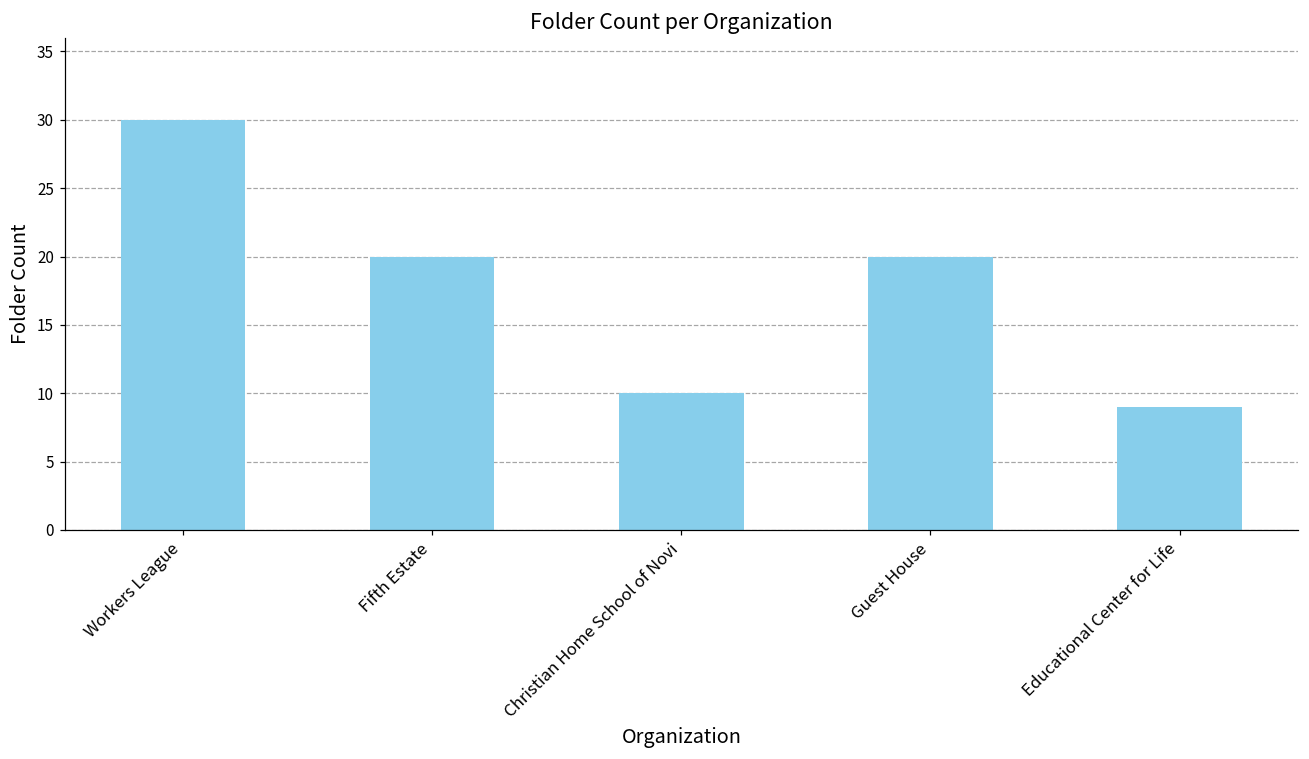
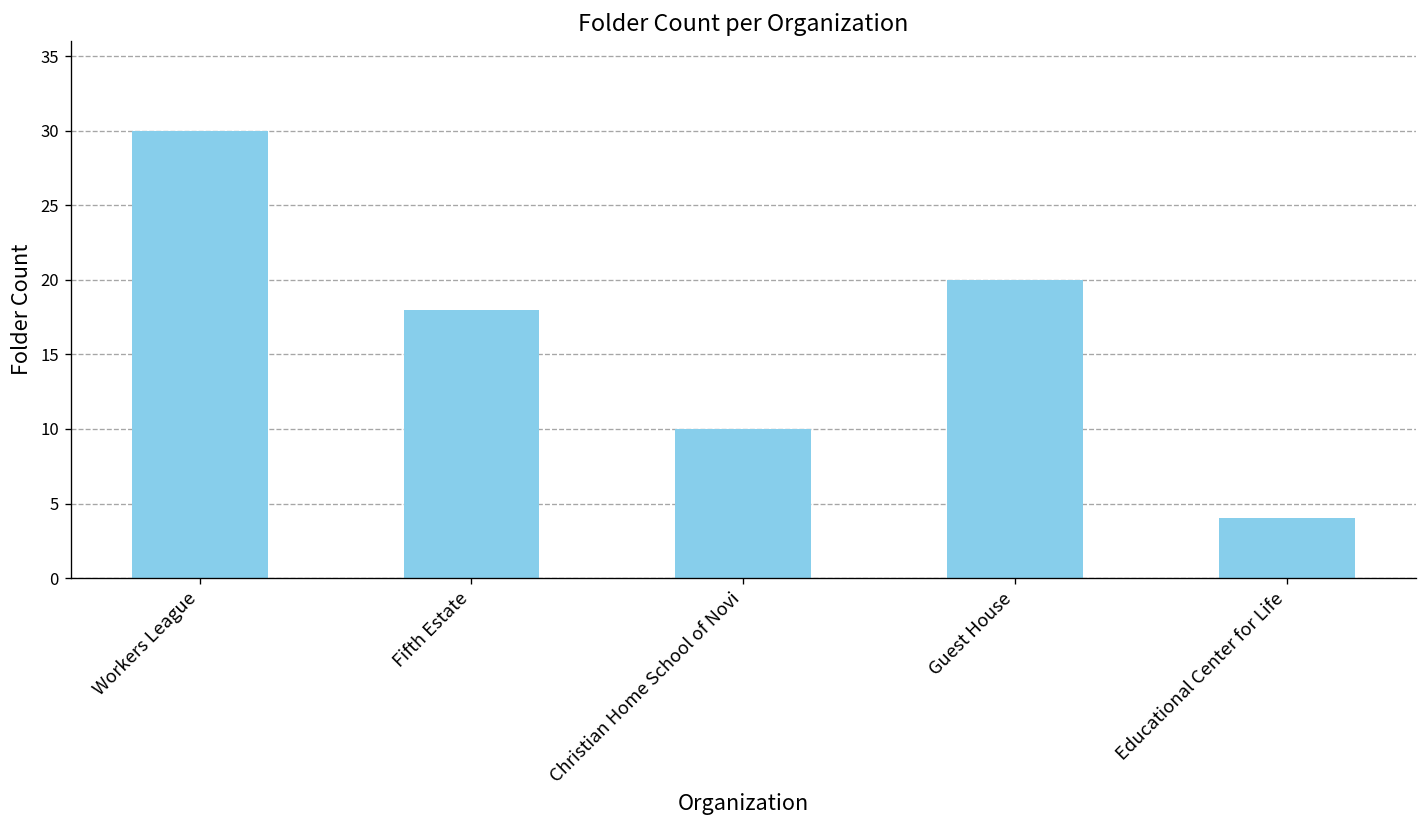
  {
    "Workers League": 30,
-   "Fifth Estate": 20,
+   "Fifth Estate": 18,
    "Christian Home School of Novi": 10,
    "Guest House": 20,
-   "Educational Center for Life": 9
+   "Educational Center for Life": 4
  }
